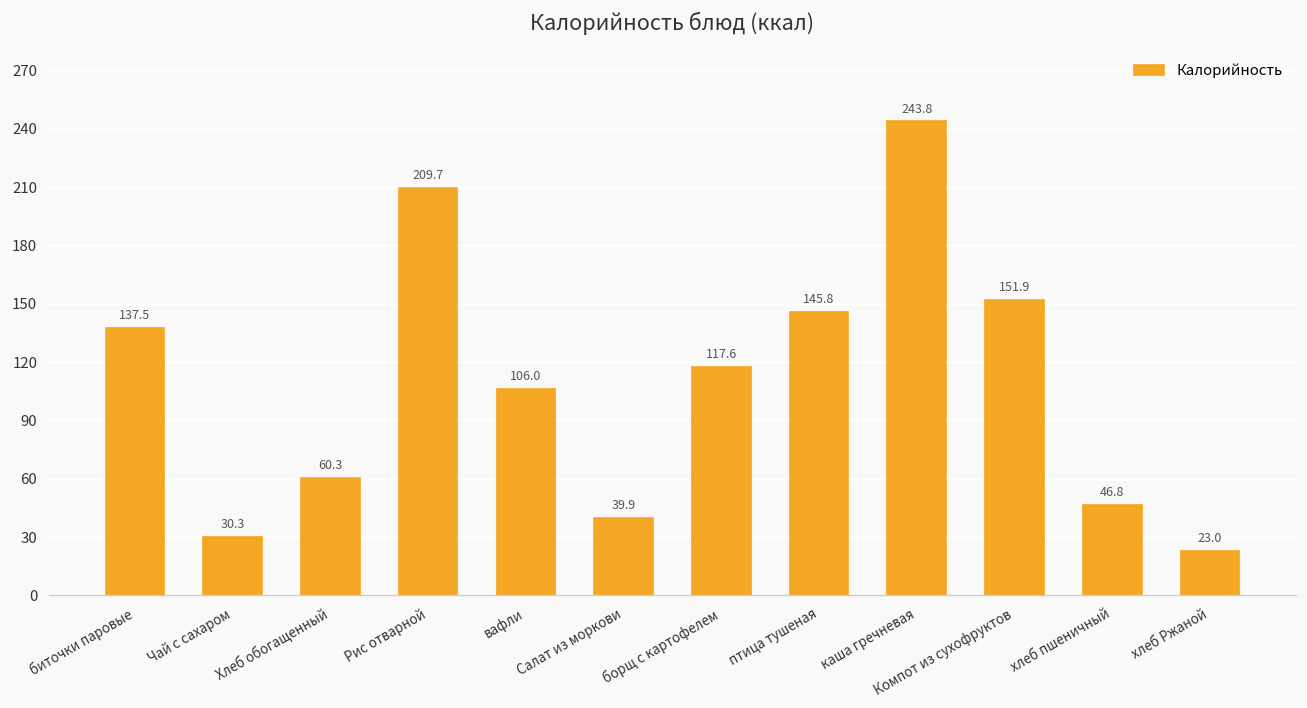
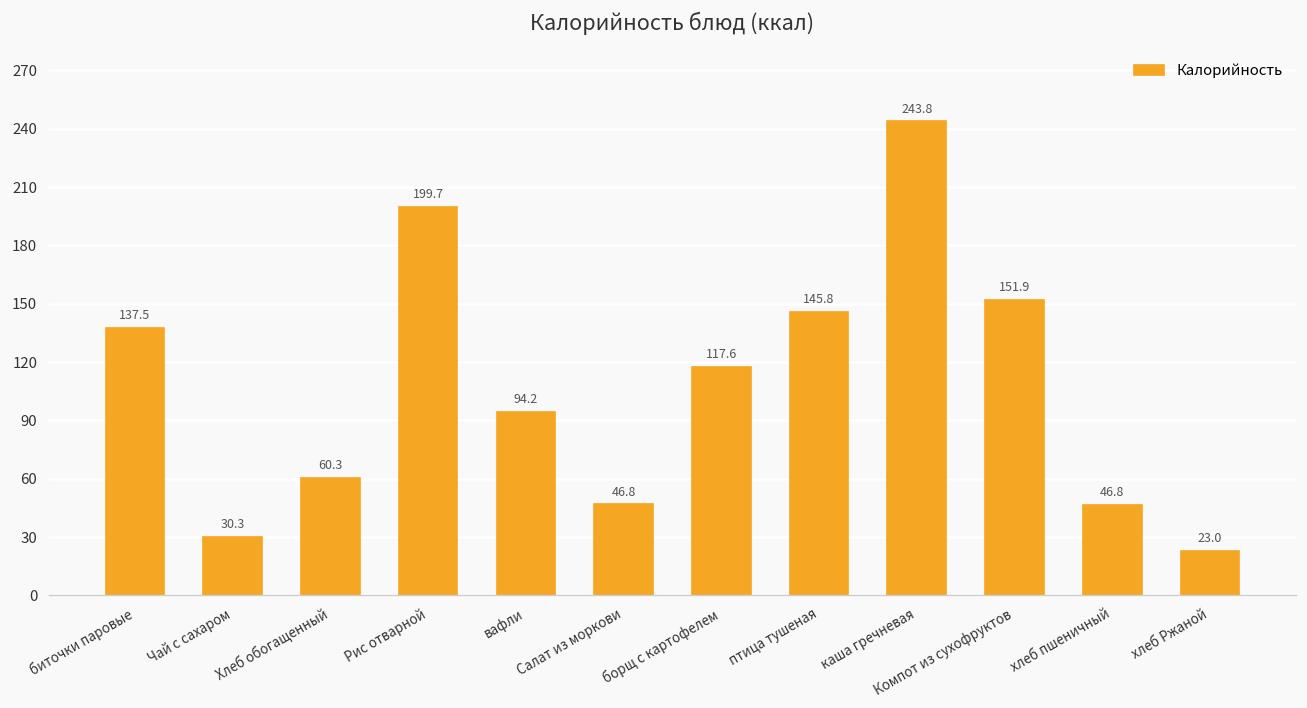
  {
    "биточки паровые": 137.5,
    "Чай с сахаром": 30.3,
    "Хлеб обогащенный": 60.3,
-   "Рис отварной": 209.7,
-   "вафли": 106.0,
-   "Салат из моркови": 39.9,
+   "Рис отварной": 199.7,
+   "вафли": 94.2,
+   "Салат из моркови": 46.8,
    "борщ с картофелем": 117.6,
    "птица тушеная": 145.8,
    "каша гречневая": 243.8,
    "Компот из сухофруктов": 151.9,
    "хлеб пшеничный": 46.8,
    "хлеб Ржаной": 23.0
  }
